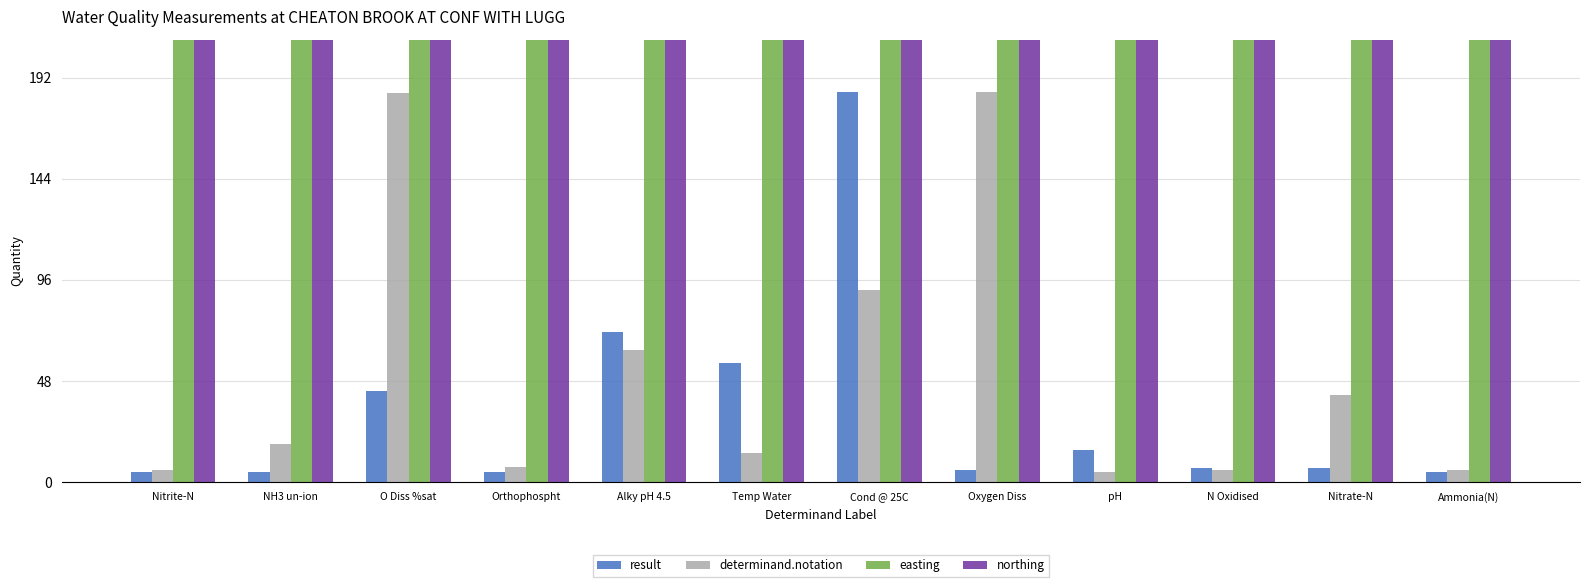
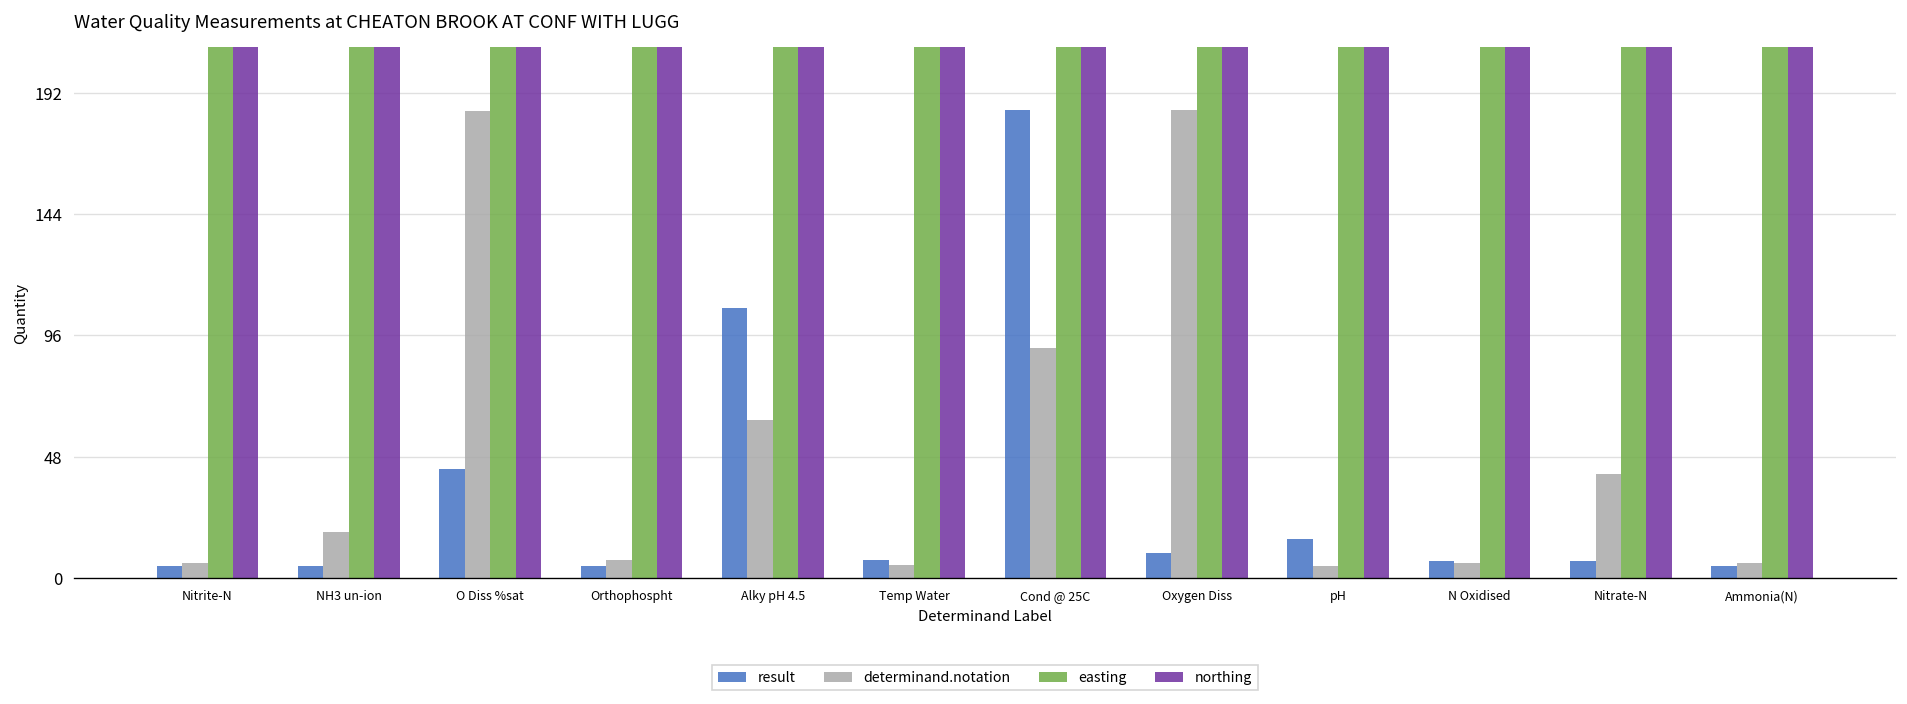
  {
    "result": {
      "Nitrite-N": 5,
      "NH3 un-ion": 5,
      "O Diss %sat": 43,
      "Orthophospht": 5,
-     "Alky pH 4.5": 71,
-     "Temp Water": 57,
+     "Alky pH 4.5": 107,
+     "Temp Water": 7,
      "Cond @ 25C": 185,
-     "Oxygen Diss": 6,
+     "Oxygen Diss": 10,
      "pH": 15,
      "N Oxidised": 7,
      "Nitrate-N": 7,
      "Ammonia(N)": 5
    },
    "determinand.notation": {
      "Nitrite-N": 6,
      "NH3 un-ion": 18,
      "O Diss %sat": 185,
      "Orthophospht": 7,
      "Alky pH 4.5": 63,
-     "Temp Water": 14,
+     "Temp Water": 5,
      "Cond @ 25C": 91,
      "Oxygen Diss": 185,
      "pH": 5,
      "N Oxidised": 6,
      "Nitrate-N": 41,
      "Ammonia(N)": 6
    }
  }
